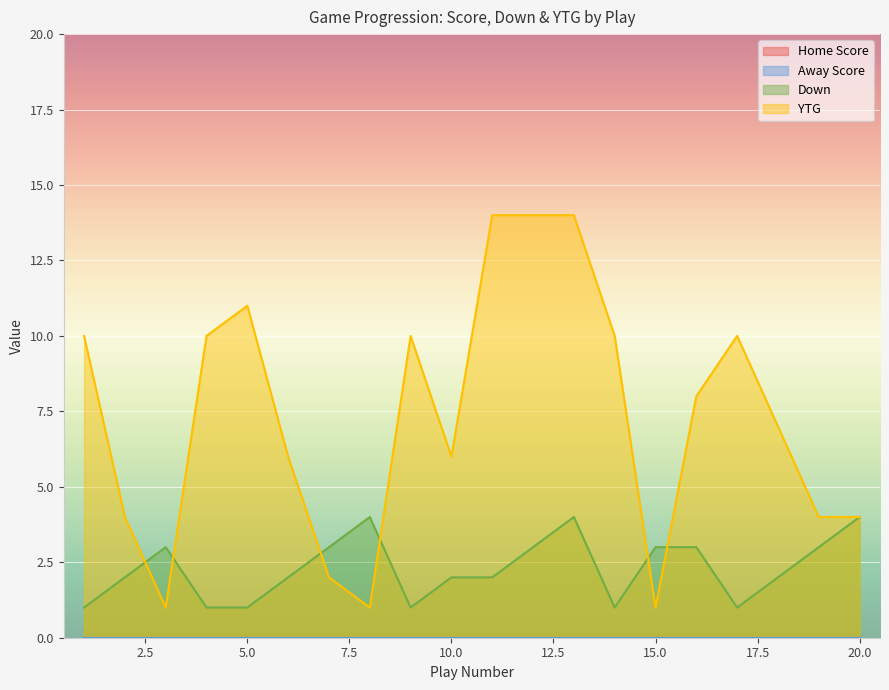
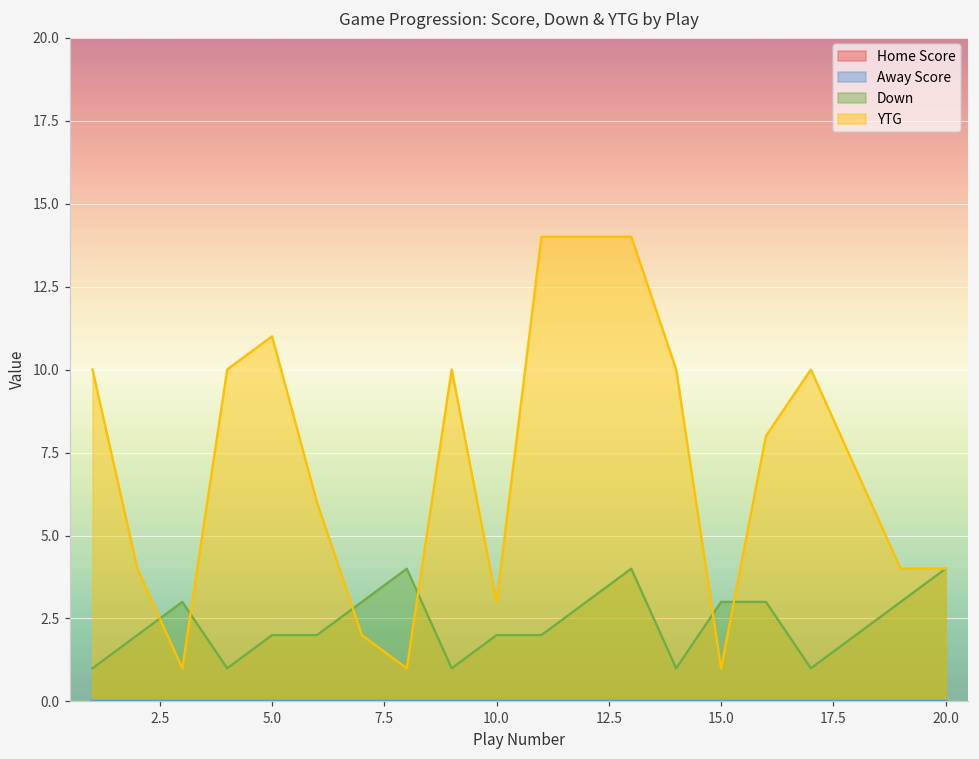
  {
    "Away Score": {
      "5.0": 0,
      "10.0": 0,
      "15.0": 0,
      "20.0": 0
    },
    "Down": {
-     "5.0": 1,
+     "5.0": 2,
      "10.0": 2,
      "15.0": 3
    },
    "YTG": {
      "5.0": 11,
-     "10.0": 6,
+     "10.0": 3,
      "15.0": 1
    }
  }
